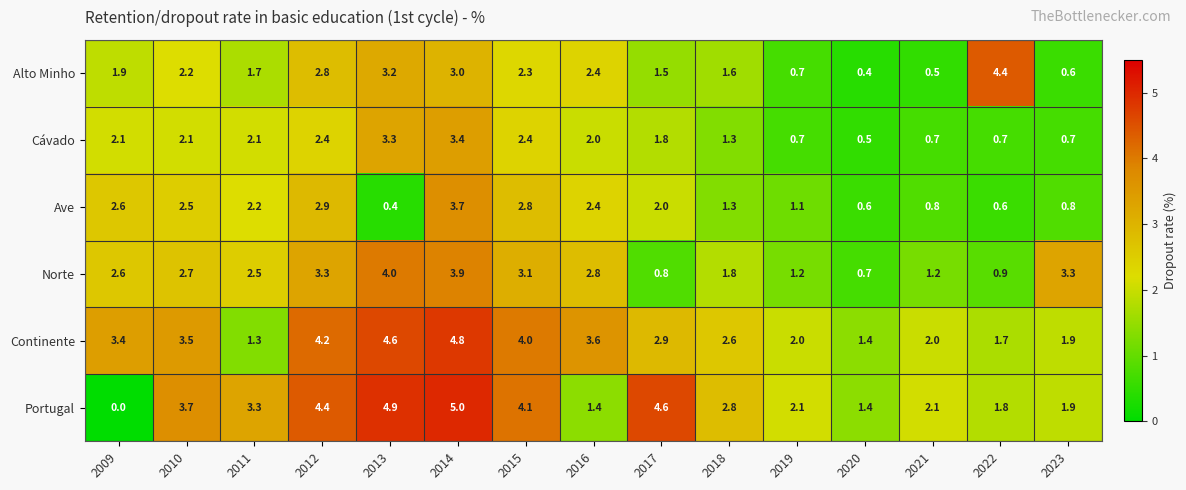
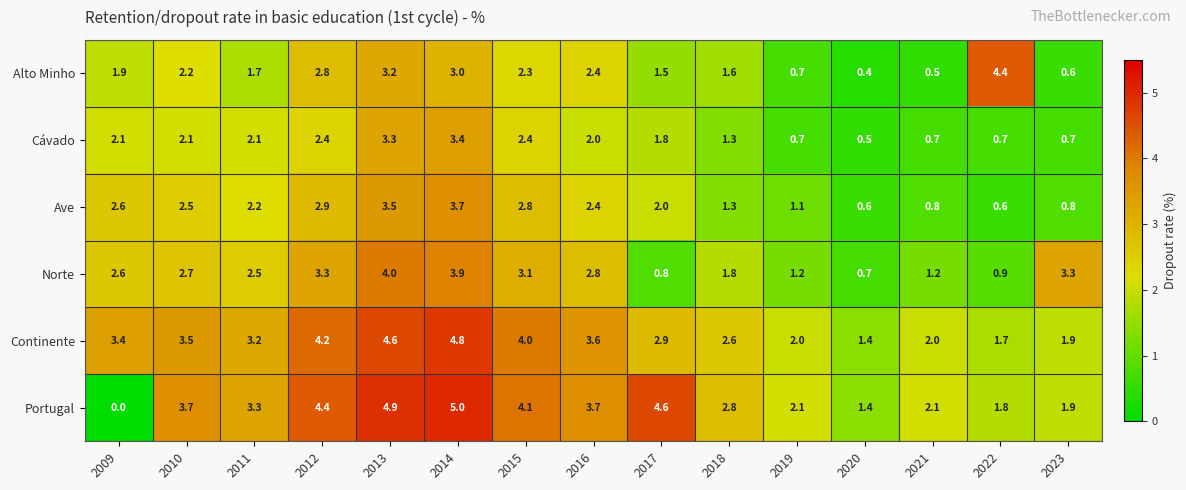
  {
    "Alto Minho": {
      "2009": 1.9,
      "2010": 2.2,
      "2011": 1.7,
      "2012": 2.8,
      "2013": 3.2,
      "2014": 3.0,
      "2015": 2.3,
      "2016": 2.4,
      "2017": 1.5,
      "2018": 1.6,
      "2019": 0.7,
      "2020": 0.4,
      "2021": 0.5,
      "2022": 4.4,
      "2023": 0.6
    },
    "Cávado": {
      "2009": 2.1,
      "2010": 2.1,
      "2011": 2.1,
      "2012": 2.4,
      "2013": 3.3,
      "2014": 3.4,
      "2015": 2.4,
      "2016": 2.0,
      "2017": 1.8,
      "2018": 1.3,
      "2019": 0.7,
      "2020": 0.5,
      "2021": 0.7,
      "2022": 0.7,
      "2023": 0.7
    },
    "Ave": {
      "2009": 2.6,
      "2010": 2.5,
      "2011": 2.2,
      "2012": 2.9,
-     "2013": 0.4,
+     "2013": 3.5,
      "2014": 3.7,
      "2015": 2.8,
      "2016": 2.4,
      "2017": 2.0,
      "2018": 1.3,
      "2019": 1.1,
      "2020": 0.6,
      "2021": 0.8,
      "2022": 0.6,
      "2023": 0.8
    },
    "Norte": {
      "2009": 2.6,
      "2010": 2.7,
      "2011": 2.5,
      "2012": 3.3,
      "2013": 4.0,
      "2014": 3.9,
      "2015": 3.1,
      "2016": 2.8,
      "2017": 0.8,
      "2018": 1.8,
      "2019": 1.2,
      "2020": 0.7,
      "2021": 1.2,
      "2022": 0.9,
      "2023": 3.3
    },
    "Continente": {
      "2009": 3.4,
      "2010": 3.5,
-     "2011": 1.3,
+     "2011": 3.2,
      "2012": 4.2,
      "2013": 4.6,
      "2014": 4.8,
      "2015": 4.0,
      "2016": 3.6,
      "2017": 2.9,
      "2018": 2.6,
      "2019": 2.0,
      "2020": 1.4,
      "2021": 2.0,
      "2022": 1.7,
      "2023": 1.9
    },
    "Portugal": {
      "2009": 0.0,
      "2010": 3.7,
      "2011": 3.3,
      "2012": 4.4,
      "2013": 4.9,
      "2014": 5.0,
      "2015": 4.1,
-     "2016": 1.4,
+     "2016": 3.7,
      "2017": 4.6,
      "2018": 2.8,
      "2019": 2.1,
      "2020": 1.4,
      "2021": 2.1,
      "2022": 1.8,
      "2023": 1.9
    }
  }
